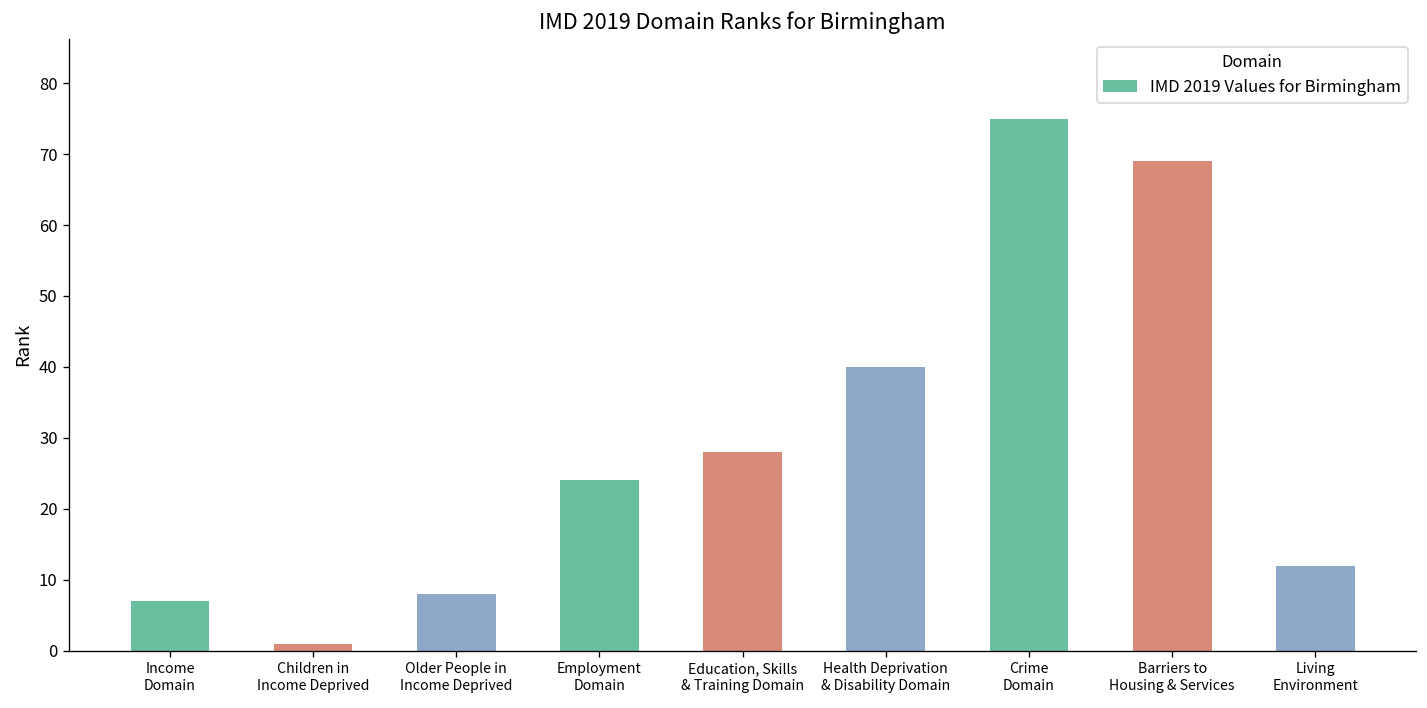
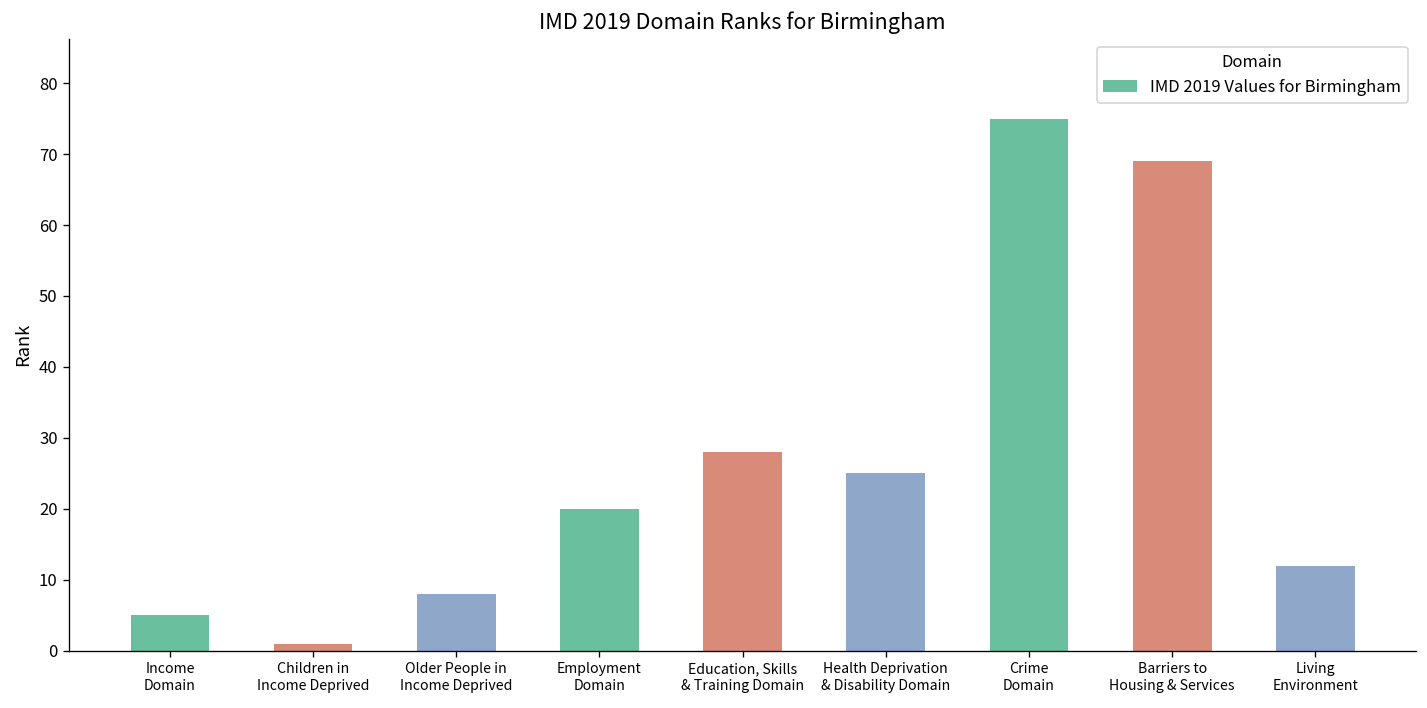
  {
-   "Income Domain": 7,
+   "Income Domain": 5,
    "Children in Income Deprived": 1,
    "Older People in Income Deprived": 8,
-   "Employment Domain": 24,
+   "Employment Domain": 20,
    "Education, Skills & Training Domain": 28,
-   "Health Deprivation & Disability Domain": 40,
+   "Health Deprivation & Disability Domain": 25,
    "Crime Domain": 75,
    "Barriers to Housing & Services": 69,
    "Living Environment": 12
  }
